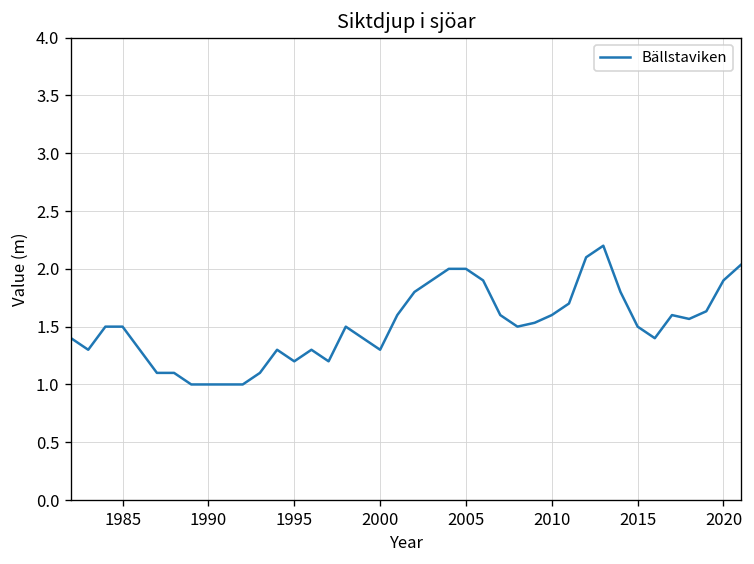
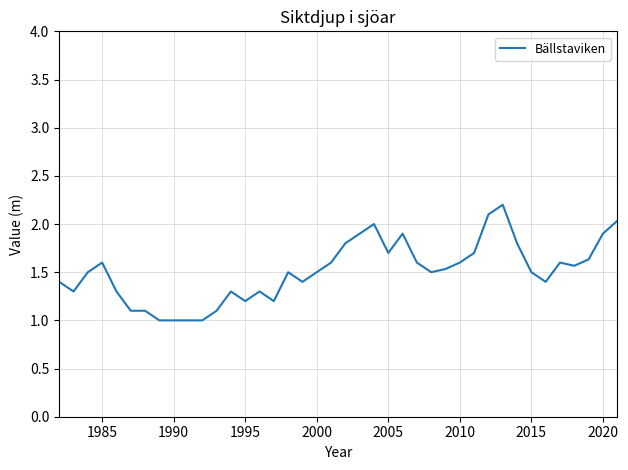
  {
-   "1985": 1.5,
+   "1985": 1.6,
    "1990": 1.0,
    "1995": 1.2,
-   "2000": 1.3,
-   "2005": 2.0,
+   "2000": 1.5,
+   "2005": 1.7,
    "2010": 1.6,
    "2015": 1.5,
    "2020": 1.9
  }
